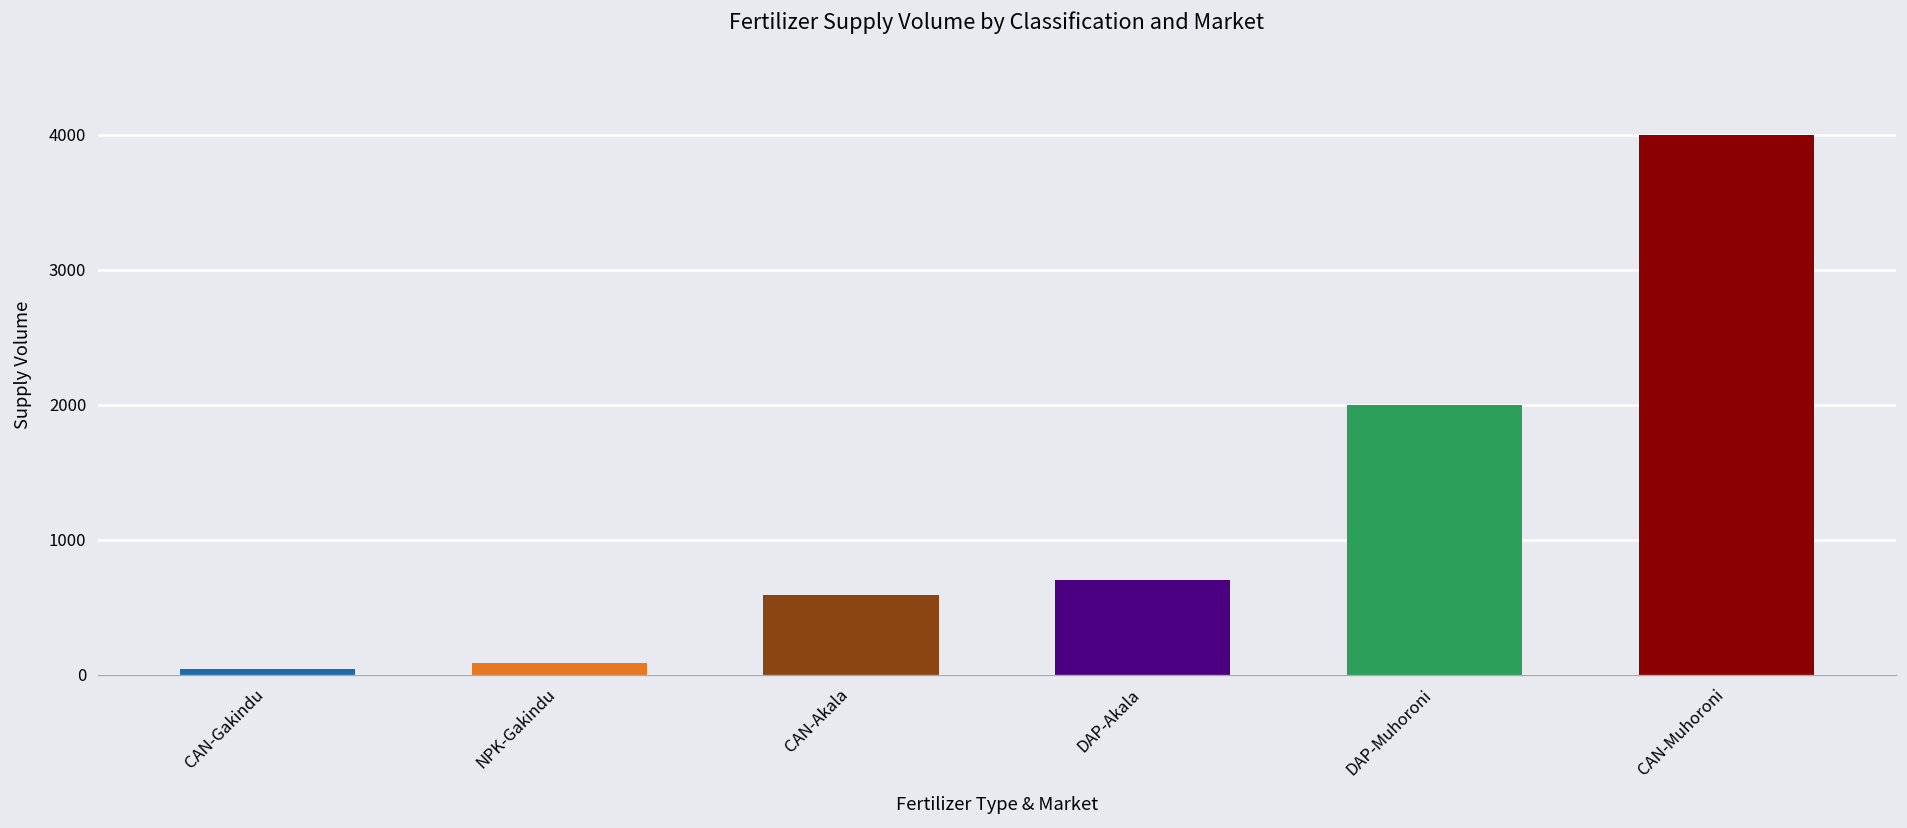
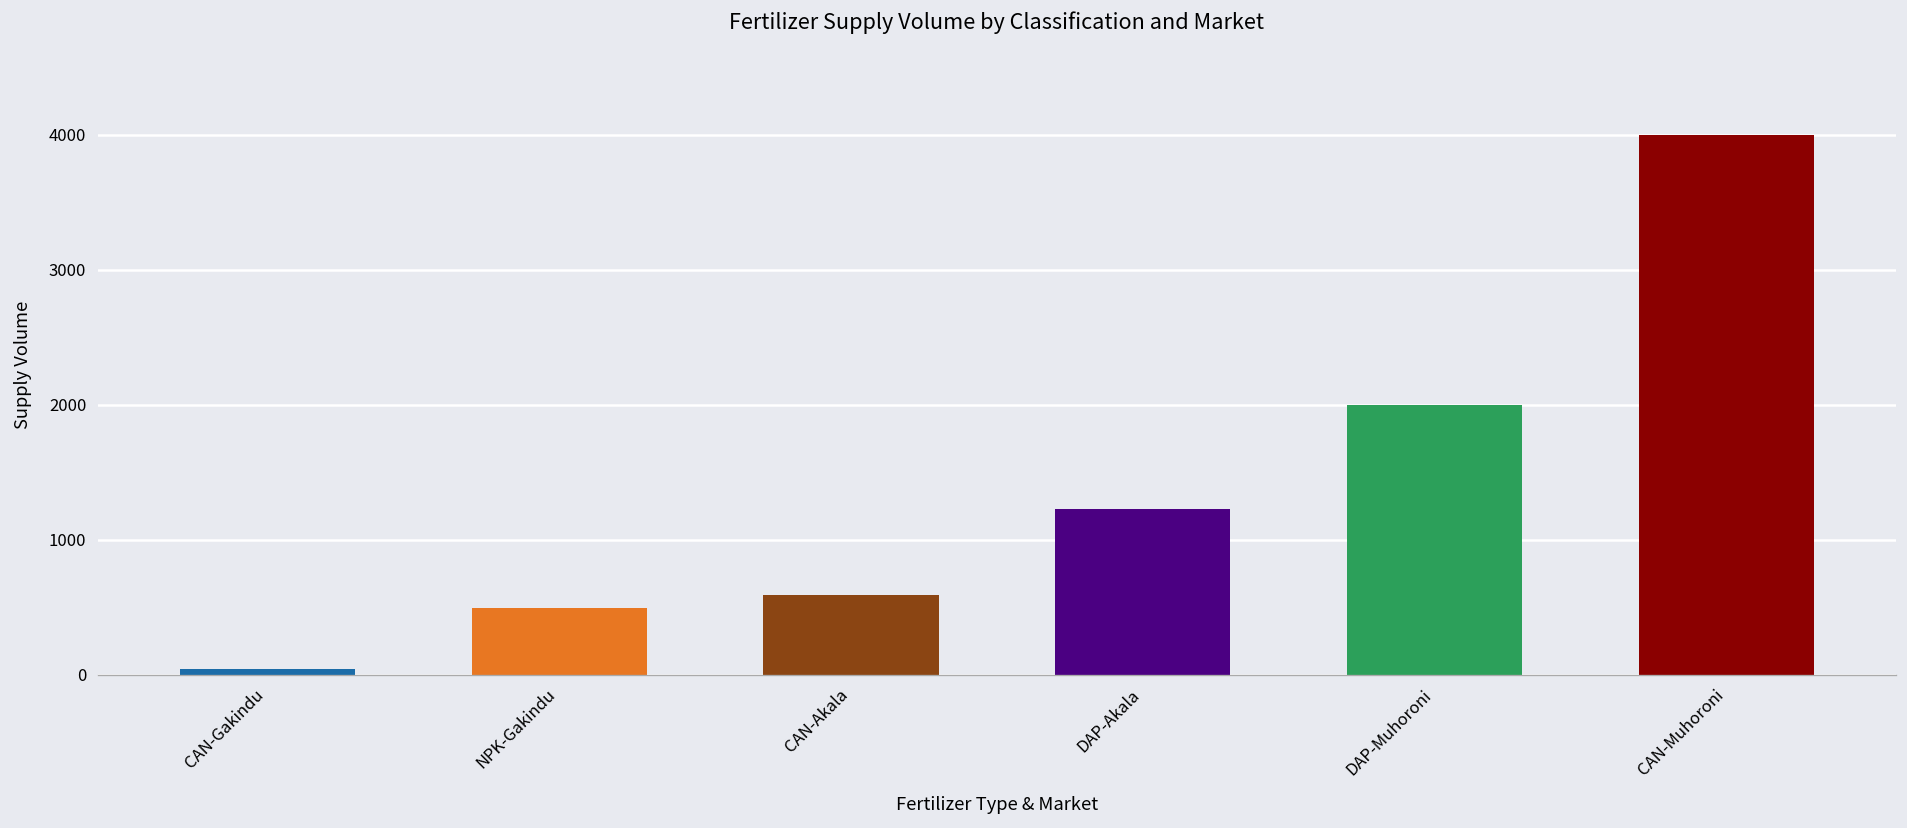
  {
    "CAN-Gakindu": 40,
-   "NPK-Gakindu": 90,
+   "NPK-Gakindu": 500,
    "CAN-Akala": 600,
-   "DAP-Akala": 700,
+   "DAP-Akala": 1230,
    "DAP-Muhoroni": 2000,
    "CAN-Muhoroni": 4000
  }
